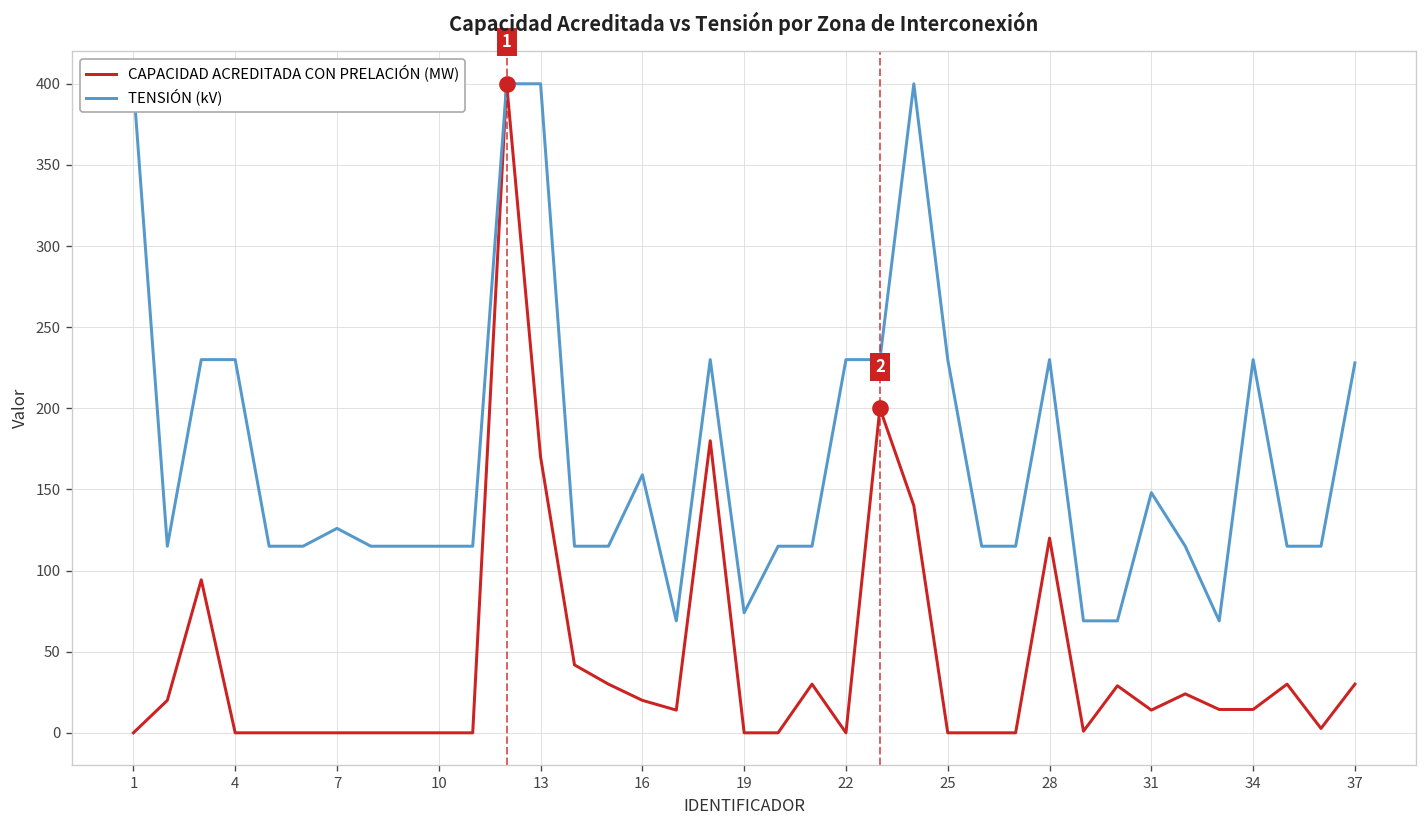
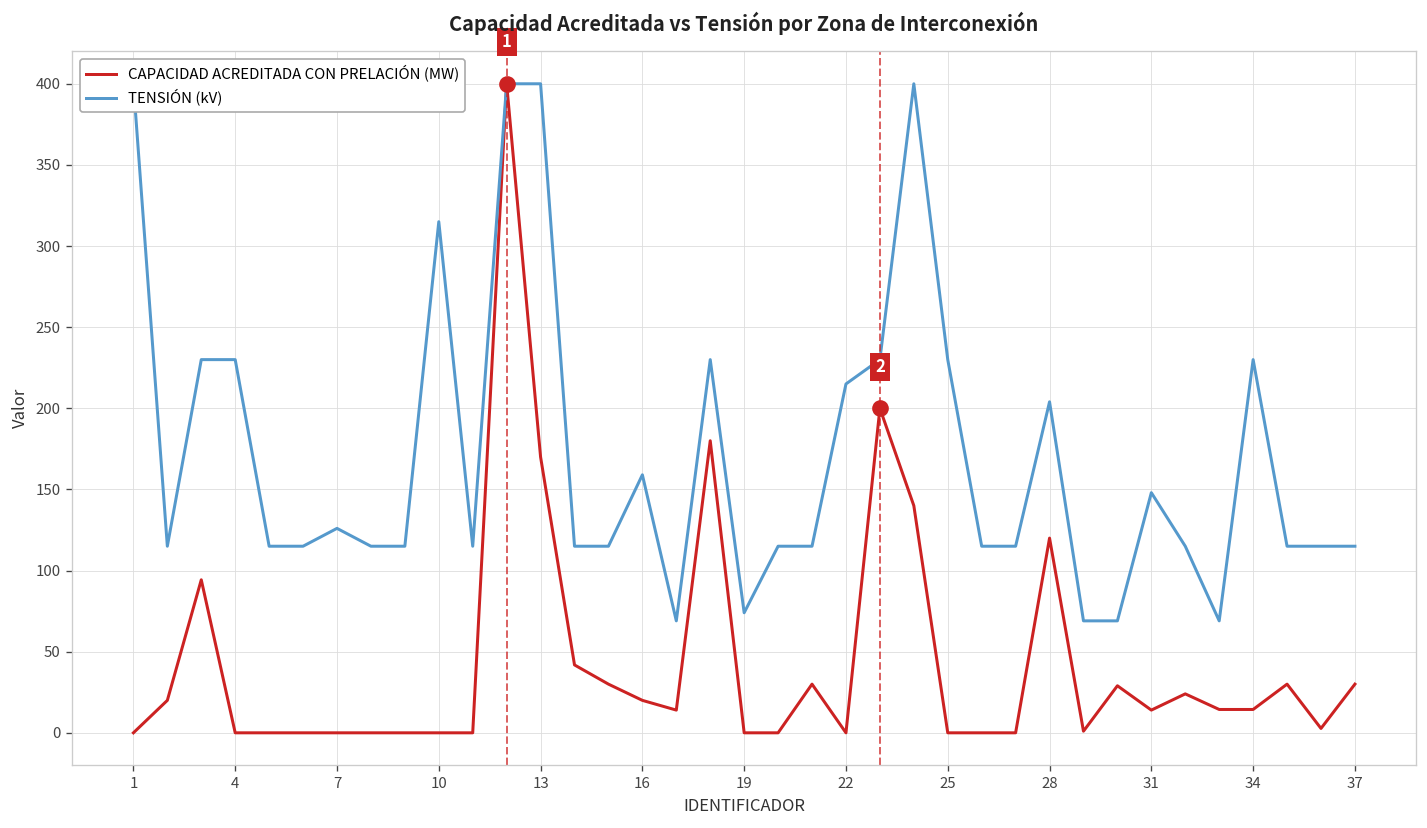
  {
    "TENSIÓN (kV)": {
      "4": 230,
      "7": 126,
-     "10": 115,
+     "10": 315,
      "13": 400,
      "16": 159,
      "19": 74,
-     "22": 230,
+     "22": 215,
      "25": 230,
-     "28": 230,
+     "28": 204,
      "31": 148,
      "34": 230,
-     "37": 228
+     "37": 115
    }
  }
